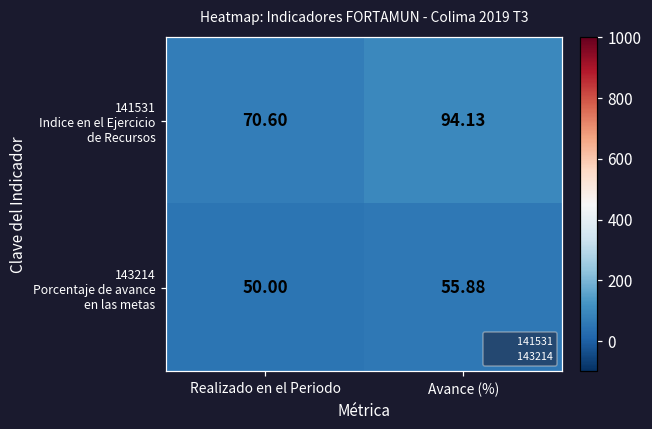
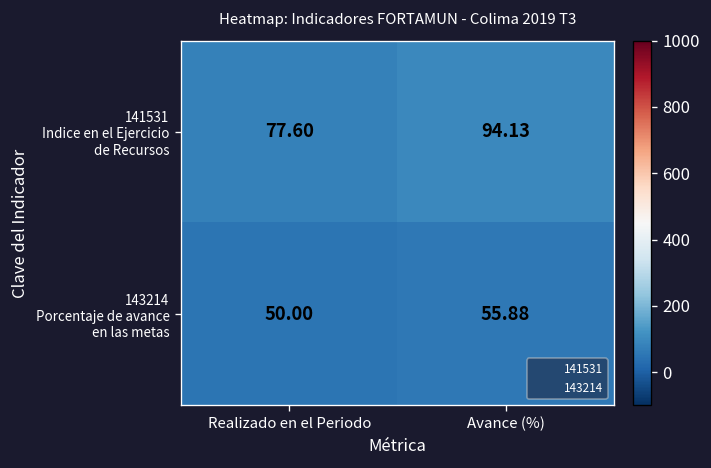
  {
    "141531 Indice en el Ejercicio de Recursos": {
-     "Realizado en el Periodo": 70.60,
+     "Realizado en el Periodo": 77.60,
      "Avance (%)": 94.13
    },
    "143214 Porcentaje de avance en las metas": {
      "Realizado en el Periodo": 50.00,
      "Avance (%)": 55.88
    }
  }
